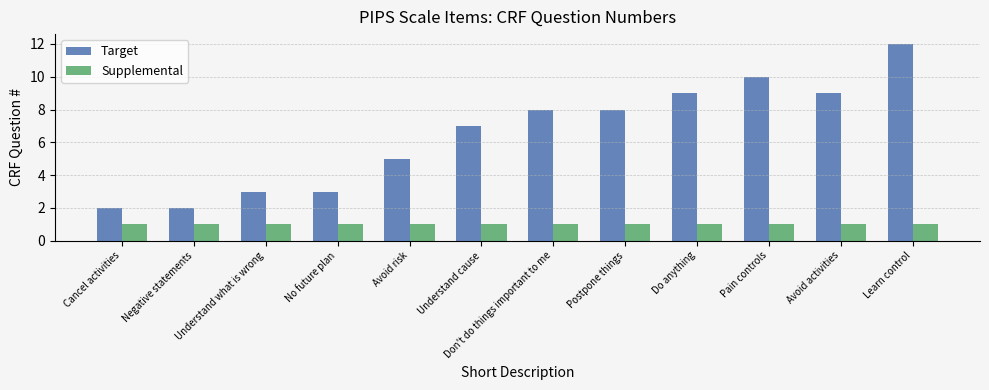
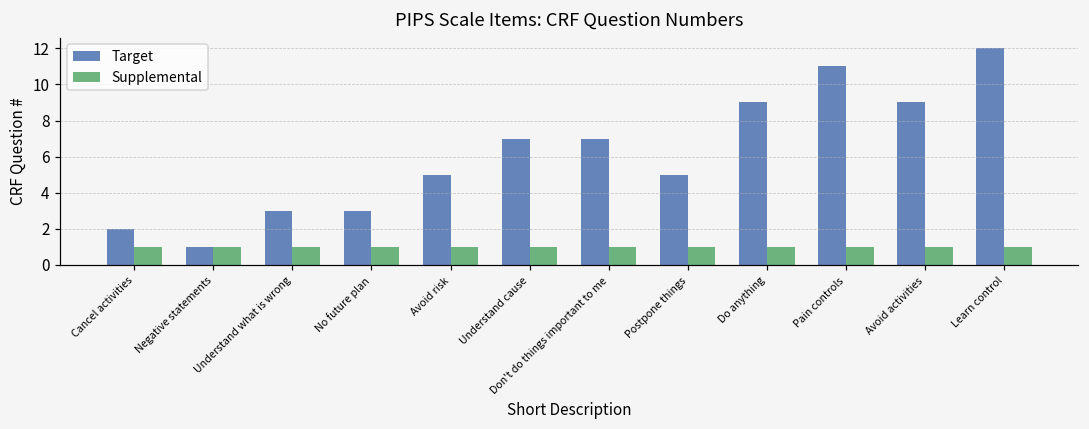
  {
    "Target": {
      "Cancel activities": 2,
-     "Negative statements": 2,
+     "Negative statements": 1,
      "Understand what is wrong": 3,
      "No future plan": 3,
      "Avoid risk": 5,
      "Understand cause": 7,
-     "Don't do things important to me": 8,
-     "Postpone things": 8,
+     "Don't do things important to me": 7,
+     "Postpone things": 5,
      "Do anything": 9,
-     "Pain controls": 10,
+     "Pain controls": 11,
      "Avoid activities": 9,
      "Learn control": 12
    },
    "Supplemental": {
      "Cancel activities": 1,
      "Negative statements": 1,
      "Understand what is wrong": 1,
      "No future plan": 1,
      "Avoid risk": 1,
      "Understand cause": 1,
      "Don't do things important to me": 1,
      "Postpone things": 1,
      "Do anything": 1,
      "Pain controls": 1,
      "Avoid activities": 1,
      "Learn control": 1
    }
  }
